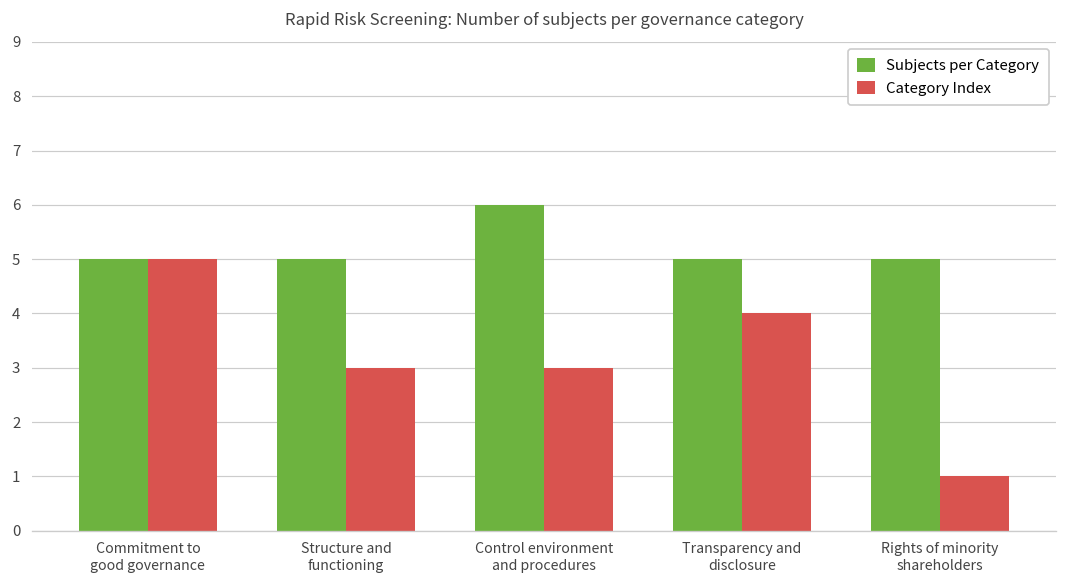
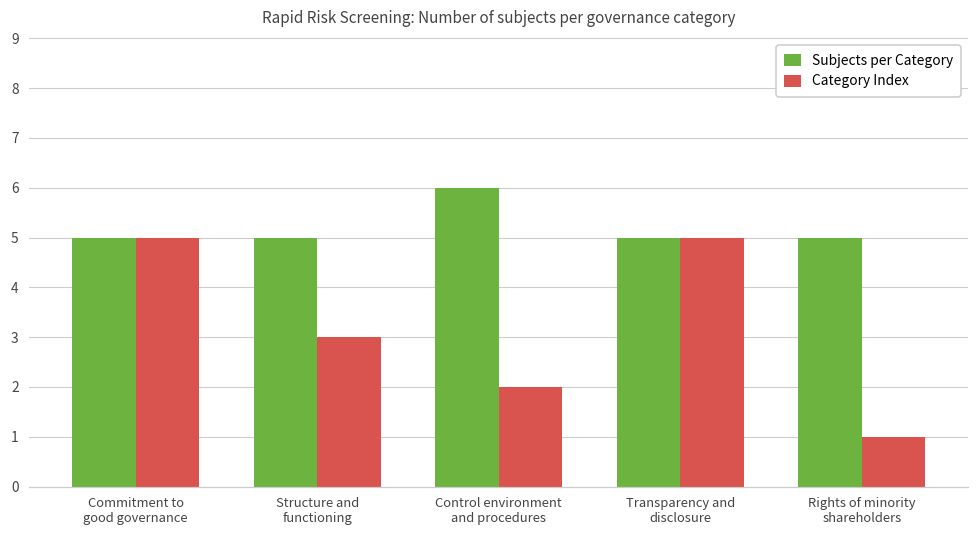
  {
    "Subjects per Category": {
      "Commitment to good governance": 5,
      "Structure and functioning": 5,
      "Control environment and procedures": 6,
      "Transparency and disclosure": 5,
      "Rights of minority shareholders": 5
    },
    "Category Index": {
      "Commitment to good governance": 5,
      "Structure and functioning": 3,
-     "Control environment and procedures": 3,
-     "Transparency and disclosure": 4,
+     "Control environment and procedures": 2,
+     "Transparency and disclosure": 5,
      "Rights of minority shareholders": 1
    }
  }
